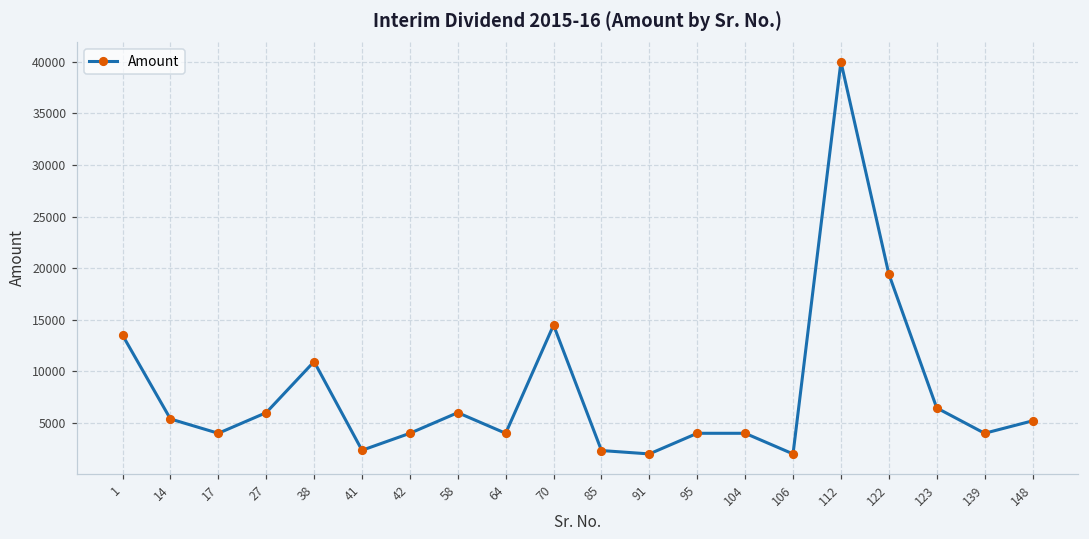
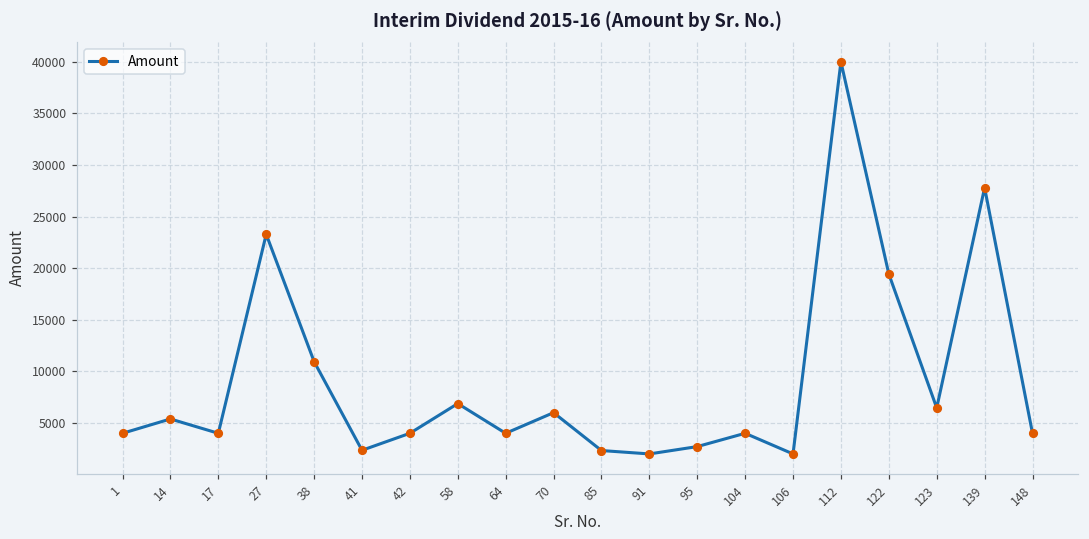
  {
-   "1": 14000,
+   "1": 4000,
    "14": 5000,
    "17": 4000,
-   "27": 6000,
+   "27": 23000,
    "38": 11000,
    "41": 2000,
    "42": 4000,
-   "58": 6000,
+   "58": 7000,
    "64": 4000,
-   "70": 14000,
+   "70": 6000,
    "85": 2000,
    "91": 2000,
-   "95": 4000,
+   "95": 3000,
    "104": 4000,
    "106": 2000,
    "112": 40000,
    "122": 19000,
    "123": 6000,
-   "139": 4000,
-   "148": 5000
+   "139": 28000,
+   "148": 4000
  }
